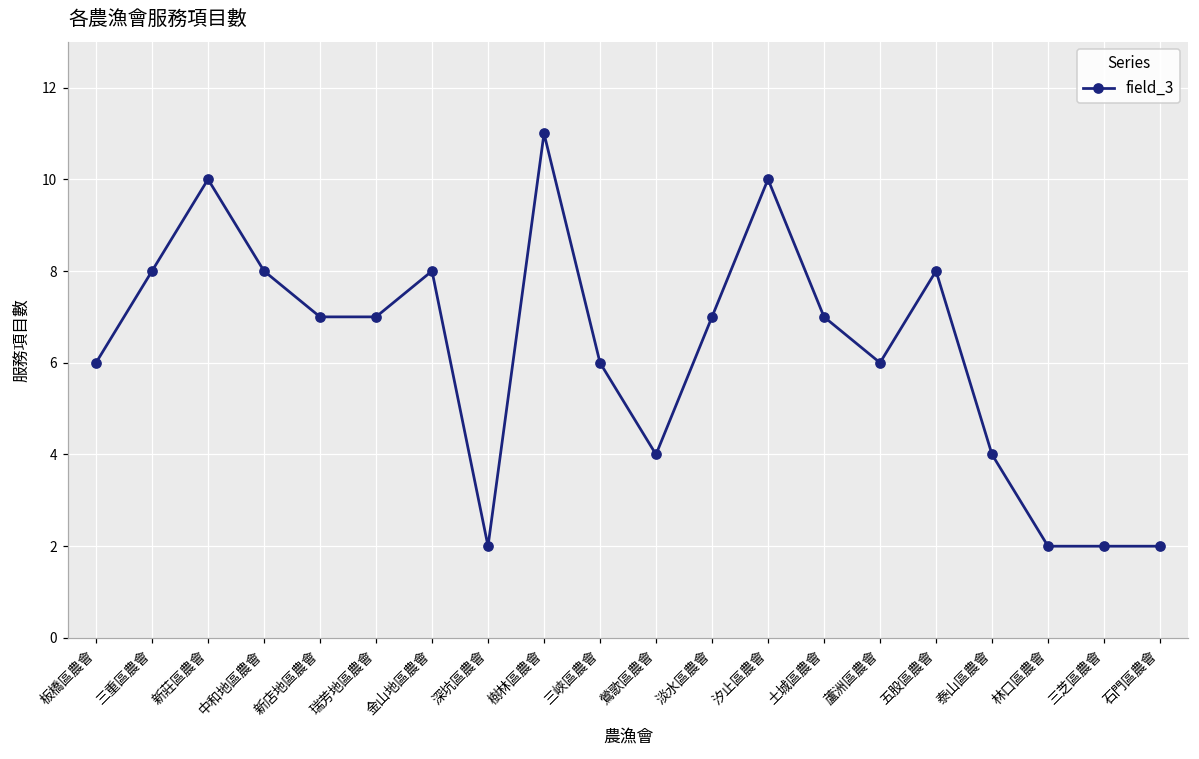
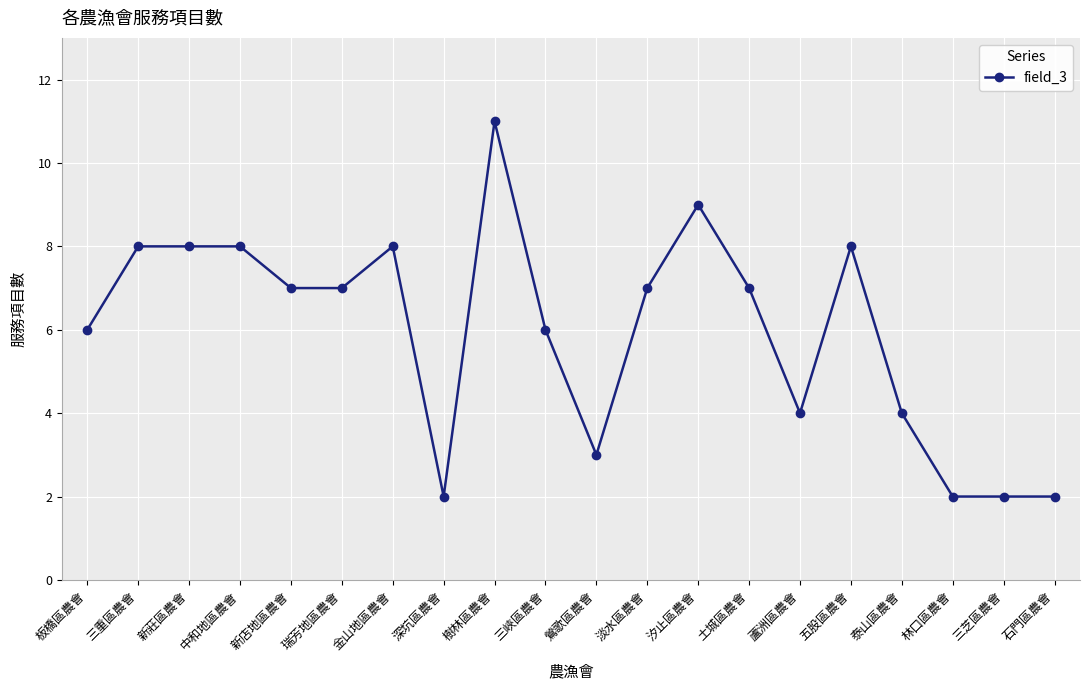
  {
    "板橋區農會": 6,
    "三重區農會": 8,
-   "新莊區農會": 10,
+   "新莊區農會": 8,
    "中和地區農會": 8,
    "新店地區農會": 7,
    "瑞芳地區農會": 7,
    "金山地區農會": 8,
    "深坑區農會": 2,
    "樹林區農會": 11,
    "三峽區農會": 6,
-   "鶯歌區農會": 4,
+   "鶯歌區農會": 3,
    "淡水區農會": 7,
-   "汐止區農會": 10,
+   "汐止區農會": 9,
    "土城區農會": 7,
-   "蘆洲區農會": 6,
+   "蘆洲區農會": 4,
    "五股區農會": 8,
    "泰山區農會": 4,
    "林口區農會": 2,
    "三芝區農會": 2,
    "石門區農會": 2
  }
